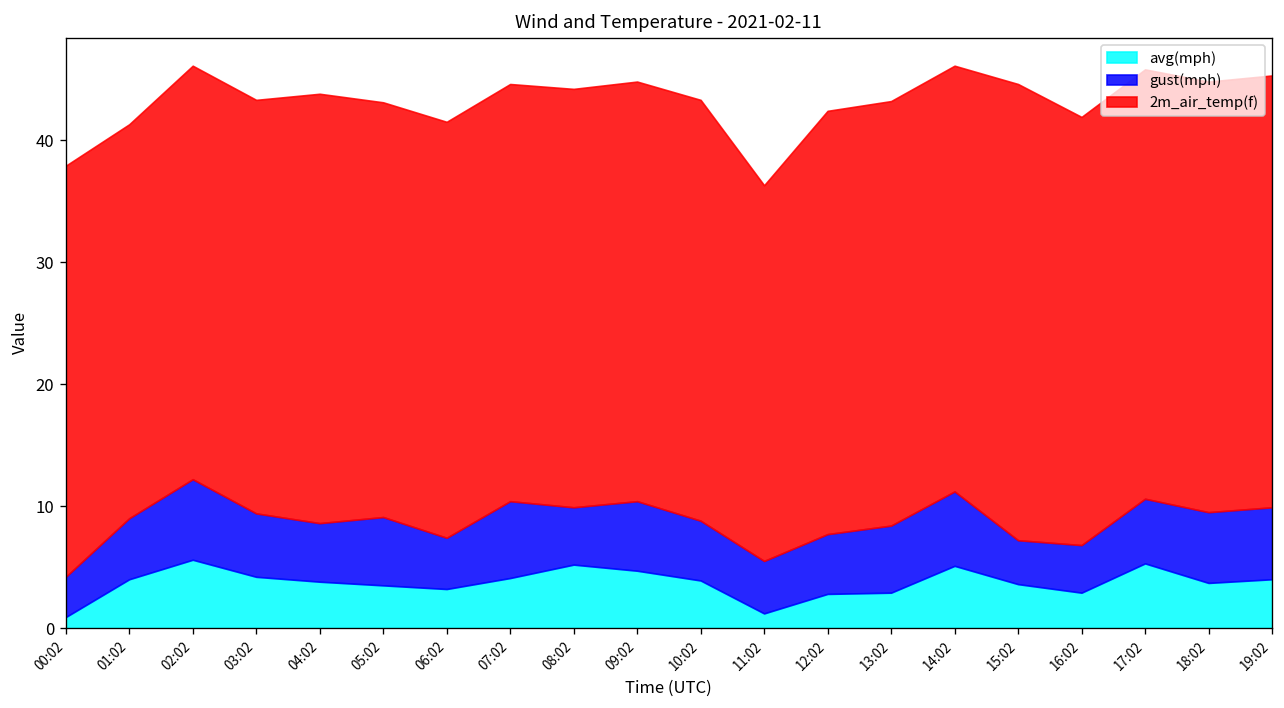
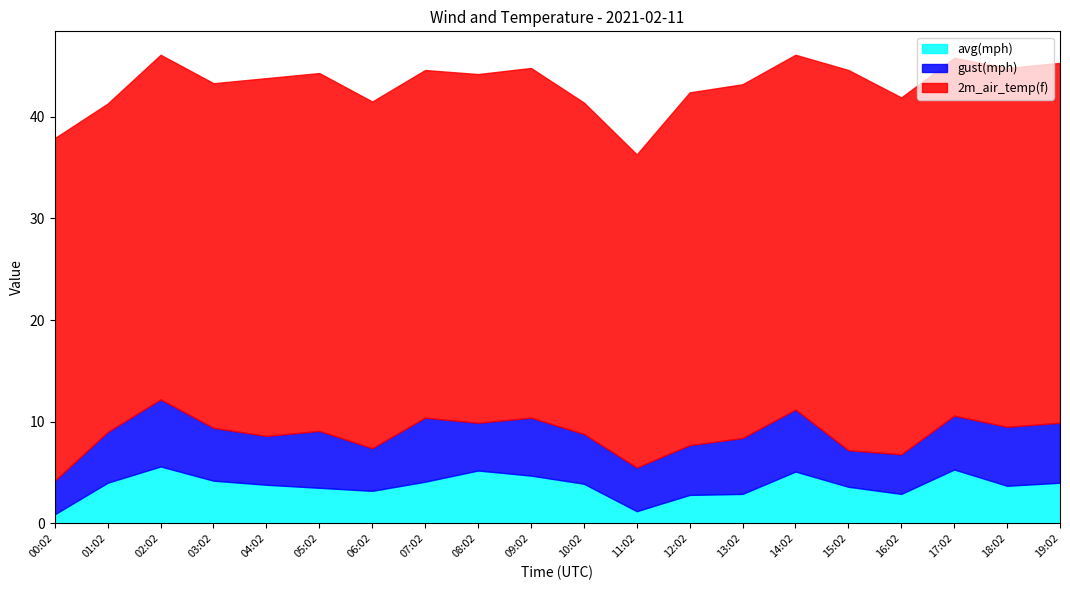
  {
    "avg(mph)": {
      "00:02": 0.9,
      "01:02": 4.0,
      "02:02": 5.6,
      "03:02": 4.2,
      "04:02": 3.8,
      "05:02": 3.5,
      "06:02": 3.2,
      "07:02": 4.1,
      "08:02": 5.2,
      "09:02": 4.7,
      "10:02": 3.9,
      "11:02": 1.2,
      "12:02": 2.8,
      "13:02": 2.9,
      "14:02": 5.1,
      "15:02": 3.6,
      "16:02": 2.9,
      "17:02": 5.3,
      "18:02": 3.7,
      "19:02": 4.0
    },
    "gust(mph)": {
      "00:02": 3.3,
      "01:02": 5.0,
      "02:02": 6.6,
      "03:02": 5.2,
      "04:02": 4.8,
      "05:02": 5.6,
      "06:02": 4.2,
      "07:02": 6.3,
      "08:02": 4.7,
      "09:02": 5.7,
      "10:02": 4.9,
      "11:02": 4.3,
      "12:02": 4.9,
      "13:02": 5.5,
      "14:02": 6.1,
      "15:02": 3.6,
      "16:02": 3.9,
      "17:02": 5.3,
      "18:02": 5.8,
      "19:02": 5.9
    },
    "2m_air_temp(f)": {
      "00:02": 33.7,
      "01:02": 32.3,
      "02:02": 33.9,
      "03:02": 33.9,
      "04:02": 35.2,
-     "05:02": 34.0,
+     "05:02": 35.2,
      "06:02": 34.1,
      "07:02": 34.2,
      "08:02": 34.3,
      "09:02": 34.4,
-     "10:02": 34.5,
+     "10:02": 32.6,
      "11:02": 30.8,
      "12:02": 34.7,
      "13:02": 34.8,
      "14:02": 34.9,
      "15:02": 37.4,
      "16:02": 35.1,
      "19:02": 35.4
    }
  }
